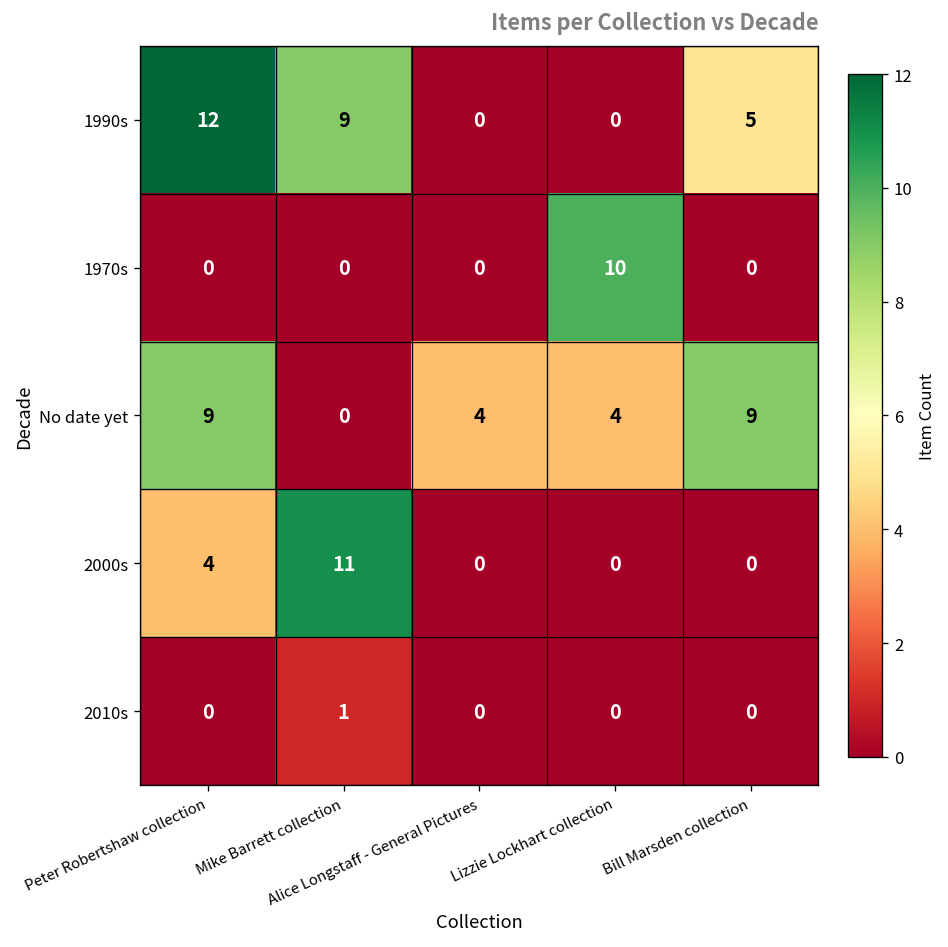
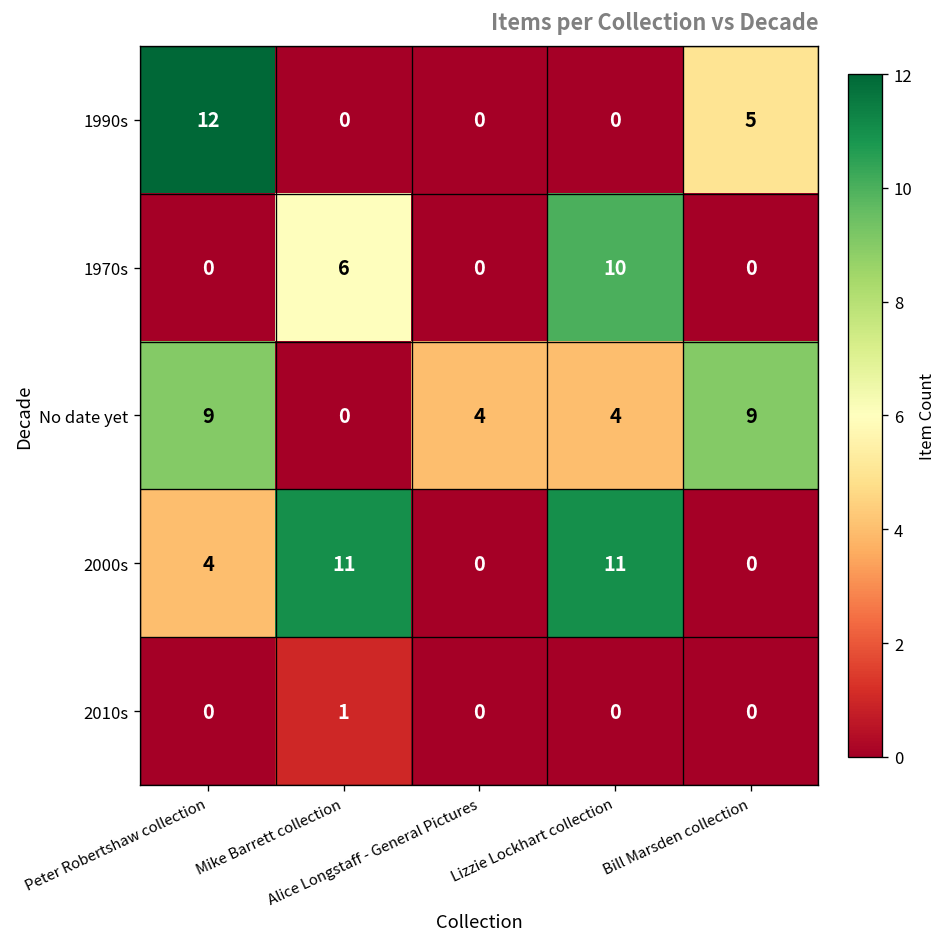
  {
    "1990s": {
      "Peter Robertshaw collection": 12,
-     "Mike Barrett collection": 9,
+     "Mike Barrett collection": 0,
      "Alice Longstaff - General Pictures": 0,
      "Lizzie Lockhart collection": 0,
      "Bill Marsden collection": 5
    },
    "1970s": {
      "Peter Robertshaw collection": 0,
-     "Mike Barrett collection": 0,
+     "Mike Barrett collection": 6,
      "Alice Longstaff - General Pictures": 0,
      "Lizzie Lockhart collection": 10,
      "Bill Marsden collection": 0
    },
    "No date yet": {
      "Peter Robertshaw collection": 9,
      "Mike Barrett collection": 0,
      "Alice Longstaff - General Pictures": 4,
      "Lizzie Lockhart collection": 4,
      "Bill Marsden collection": 9
    },
    "2000s": {
      "Peter Robertshaw collection": 4,
      "Mike Barrett collection": 11,
      "Alice Longstaff - General Pictures": 0,
-     "Lizzie Lockhart collection": 0,
+     "Lizzie Lockhart collection": 11,
      "Bill Marsden collection": 0
    },
    "2010s": {
      "Peter Robertshaw collection": 0,
      "Mike Barrett collection": 1,
      "Alice Longstaff - General Pictures": 0,
      "Lizzie Lockhart collection": 0,
      "Bill Marsden collection": 0
    }
  }
